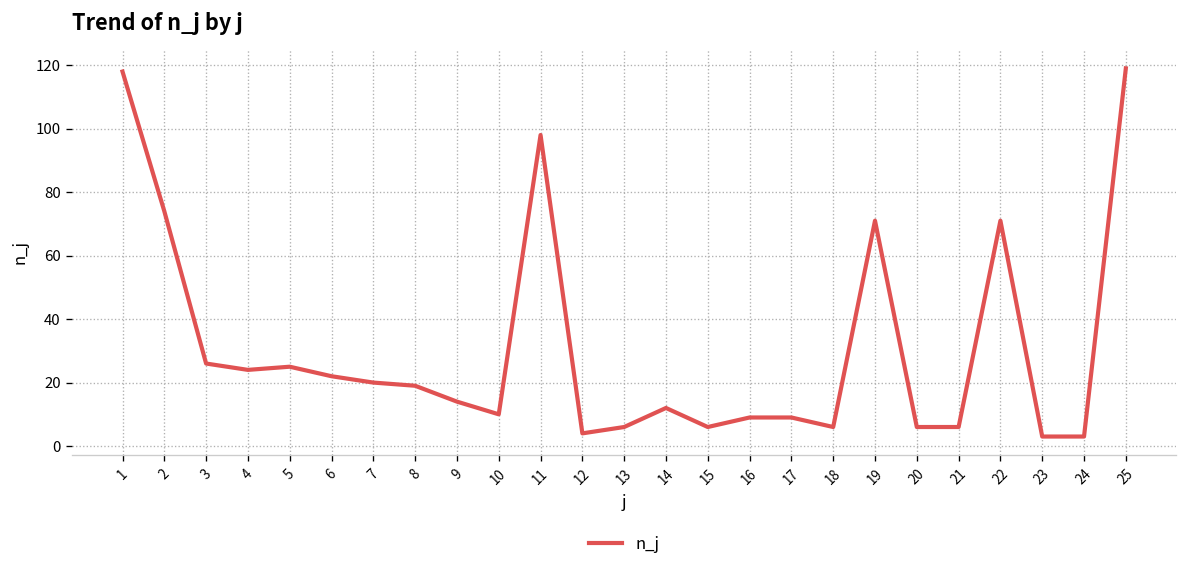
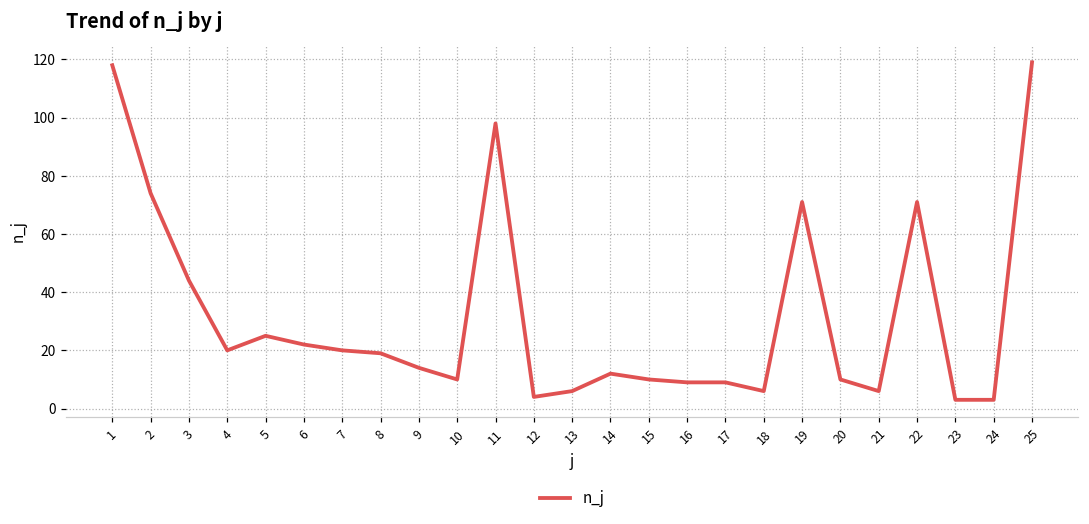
  {
    "1": 118,
    "2": 74,
-   "3": 26,
-   "4": 24,
+   "3": 44,
+   "4": 20,
    "5": 25,
    "6": 22,
    "7": 20,
    "8": 19,
    "9": 14,
    "10": 10,
    "11": 98,
    "12": 4,
    "13": 6,
    "14": 12,
-   "15": 6,
+   "15": 10,
    "16": 9,
    "17": 9,
    "18": 6,
    "19": 71,
-   "20": 6,
+   "20": 10,
    "21": 6,
    "22": 71,
    "23": 3,
    "24": 3,
    "25": 119
  }
